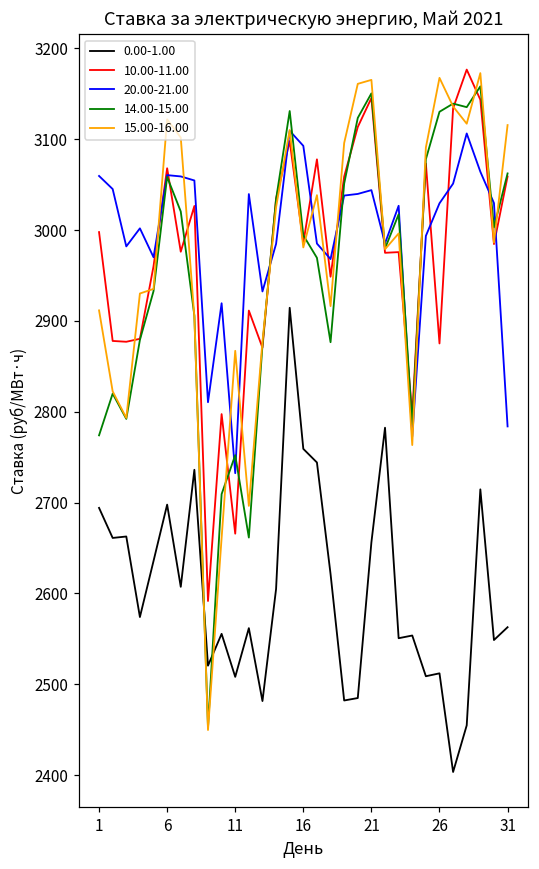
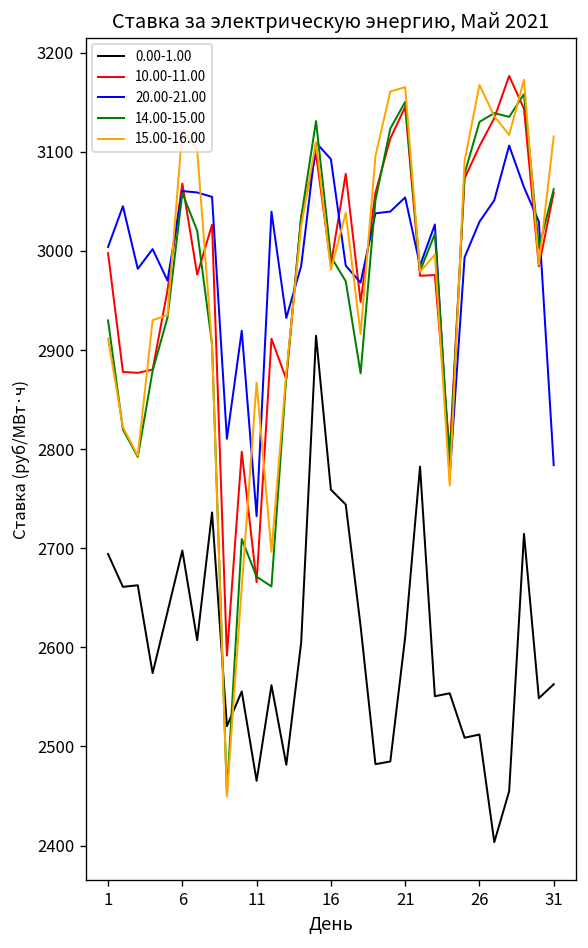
  {
    "0.00-1.00": {
      "1": 2690,
      "6": 2700,
-     "11": 2510,
+     "11": 2470,
      "16": 2760,
-     "21": 2660,
+     "21": 2610,
      "26": 2510,
      "31": 2560
    },
    "10.00-11.00": {
      "1": 3000,
      "6": 3070,
      "11": 2670,
      "16": 2990,
      "21": 3150,
-     "26": 2880,
+     "26": 3110,
      "31": 3060
    },
    "20.00-21.00": {
-     "1": 3060,
+     "1": 3000,
      "11": 2730,
      "16": 3090,
-     "21": 3040,
+     "21": 3050,
      "26": 3030,
      "31": 2780
    },
    "14.00-15.00": {
-     "1": 2770,
-     "11": 2750,
+     "1": 2930,
+     "11": 2670,
      "16": 2990,
      "21": 3150,
      "26": 3130,
      "31": 3060
    },
    "15.00-16.00": {
      "1": 2910,
      "11": 2870,
      "16": 2980,
      "21": 3170,
      "26": 3170,
      "31": 3120
    }
  }
